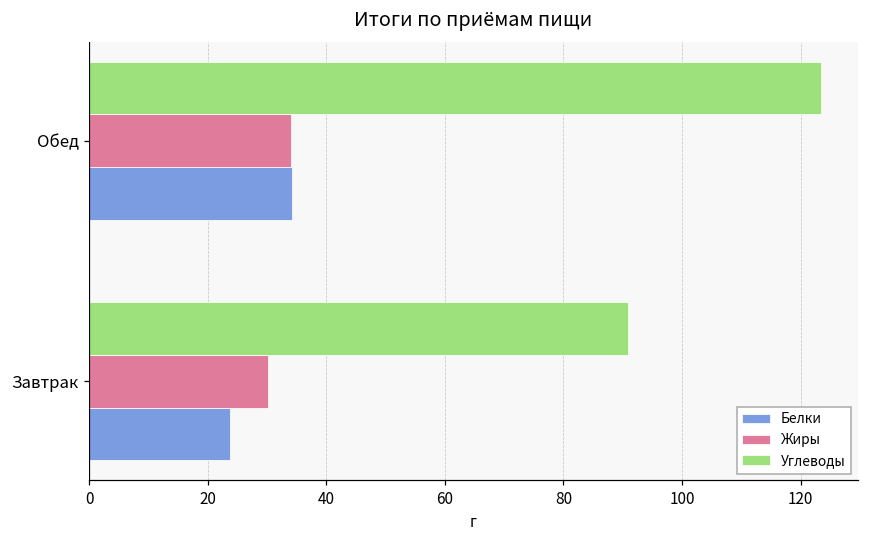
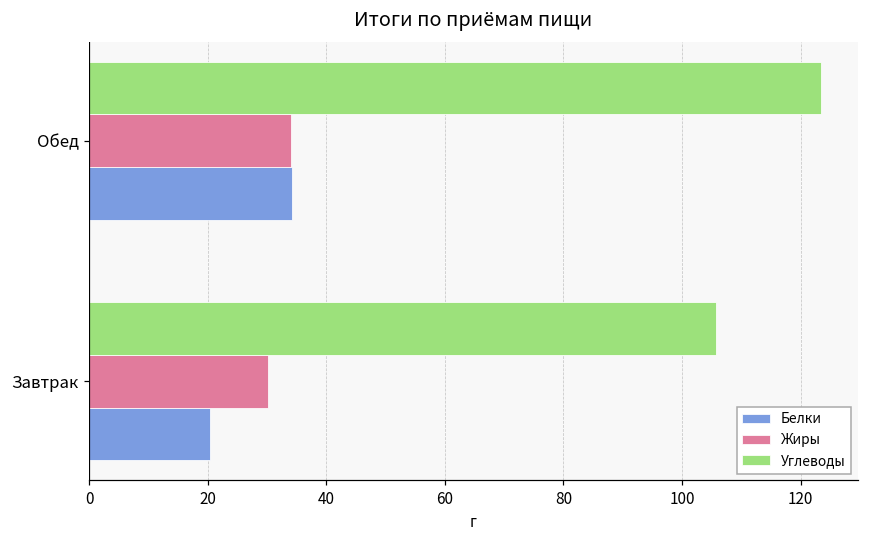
  {
    "Белки": {
      "Обед": 34,
-     "Завтрак": 24
+     "Завтрак": 20
    },
    "Жиры": {
      "Обед": 34,
      "Завтрак": 30
    },
    "Углеводы": {
      "Обед": 124,
-     "Завтрак": 91
+     "Завтрак": 106
    }
  }
